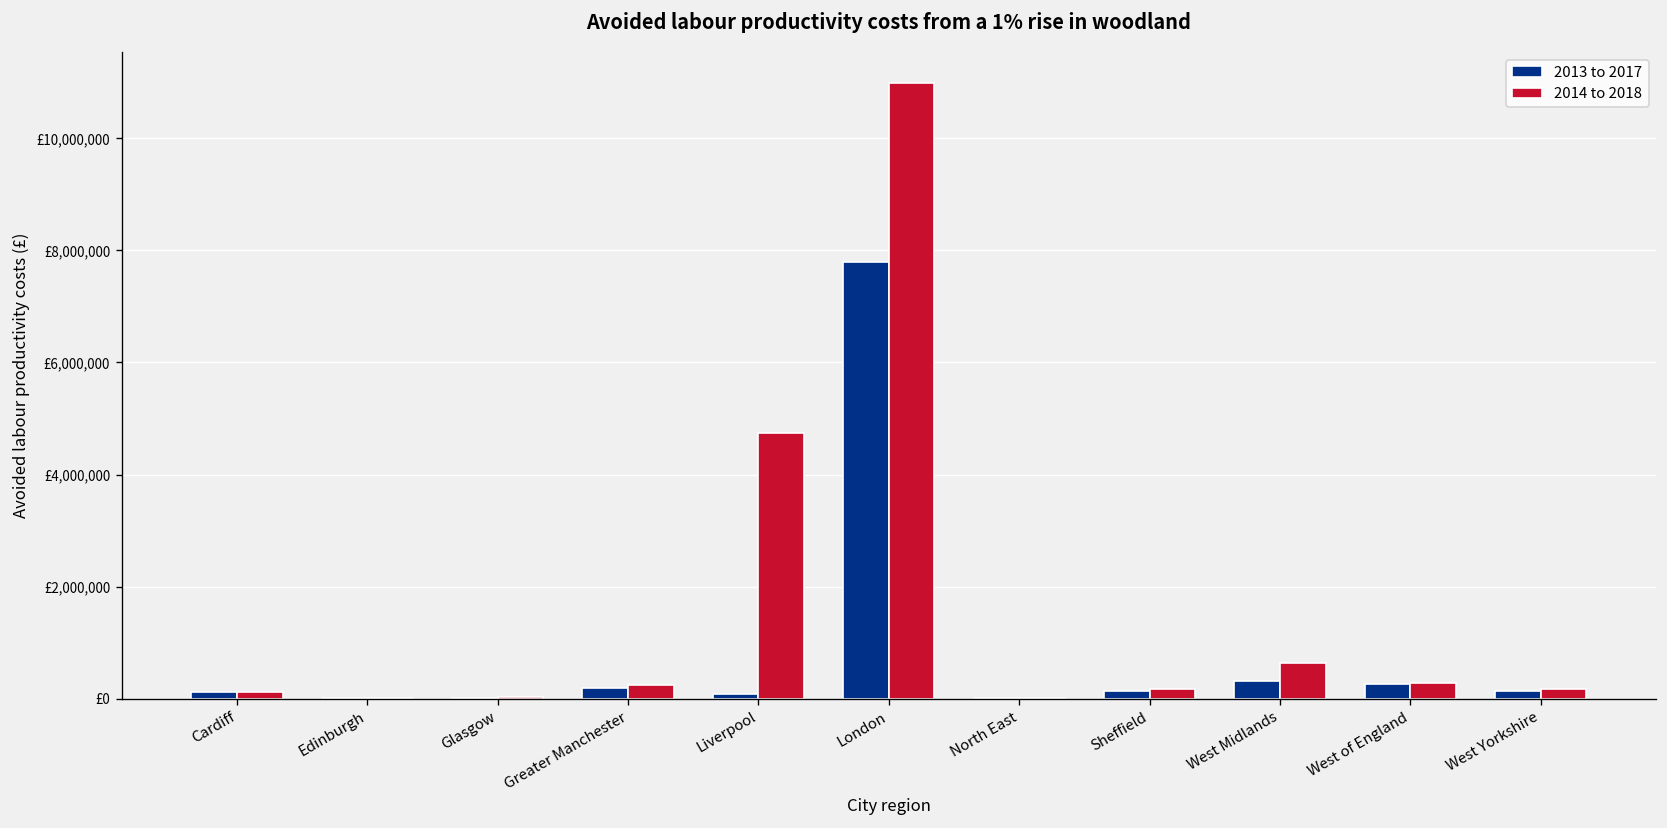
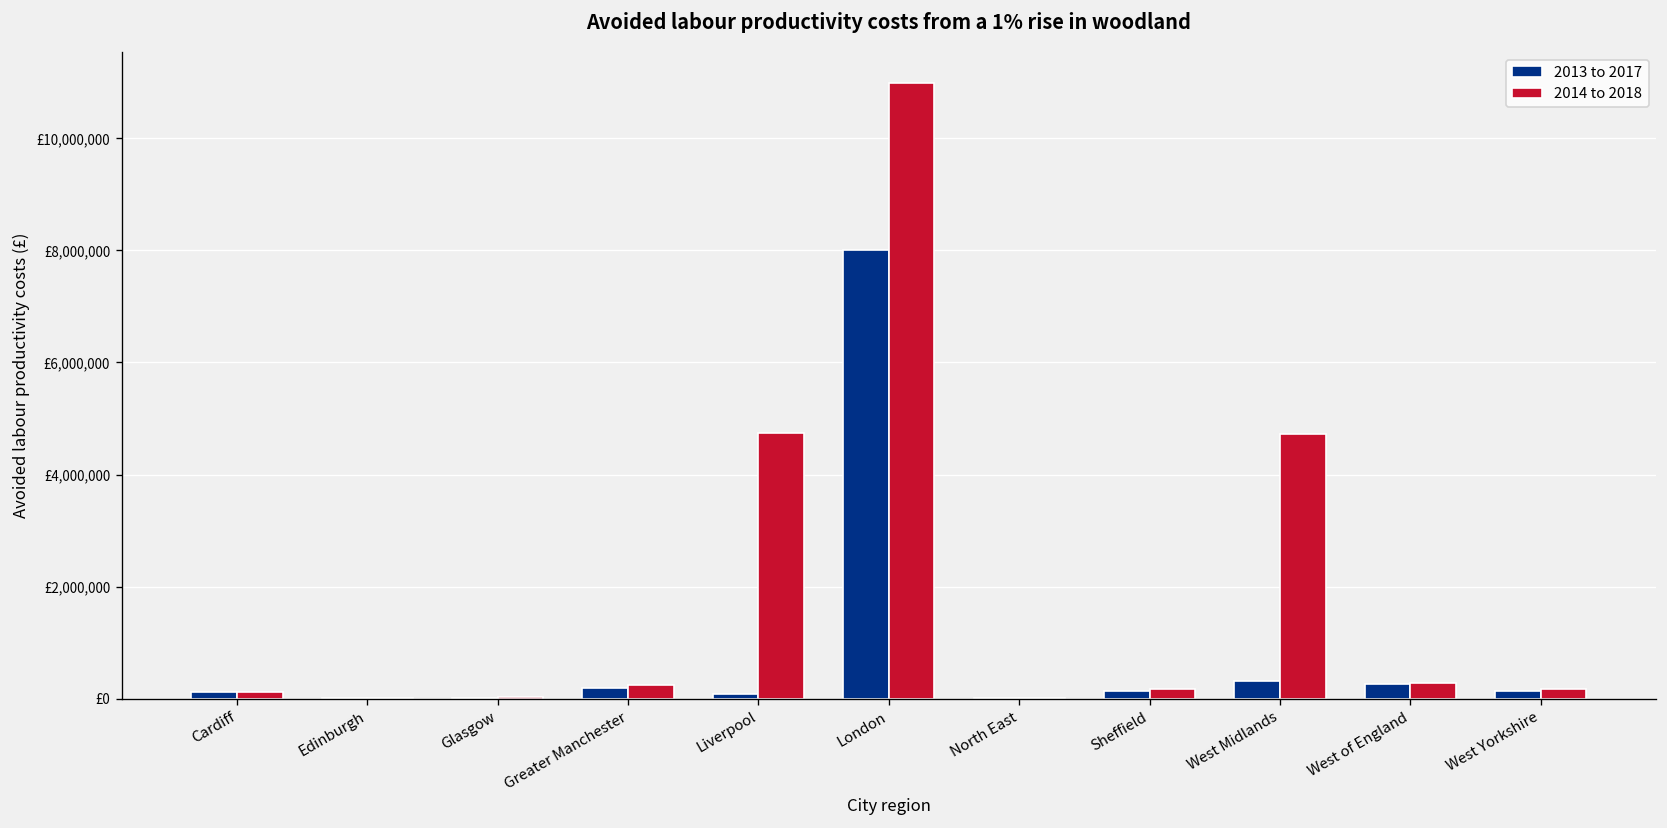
  {
    "2013 to 2017": {
      "Cardiff": "£100,000",
      "Greater Manchester": "£200,000",
      "Liverpool": "£100,000",
-     "London": "£7,800,000",
+     "London": "£8,000,000",
      "Sheffield": "£100,000",
      "West Midlands": "£300,000",
      "West of England": "£300,000",
      "West Yorkshire": "£100,000"
    },
    "2014 to 2018": {
      "Cardiff": "£100,000",
      "Greater Manchester": "£200,000",
      "Liverpool": "£4,700,000",
      "London": "£11,000,000",
      "Sheffield": "£200,000",
-     "West Midlands": "£600,000",
+     "West Midlands": "£4,700,000",
      "West of England": "£300,000",
      "West Yorkshire": "£200,000"
    }
  }
